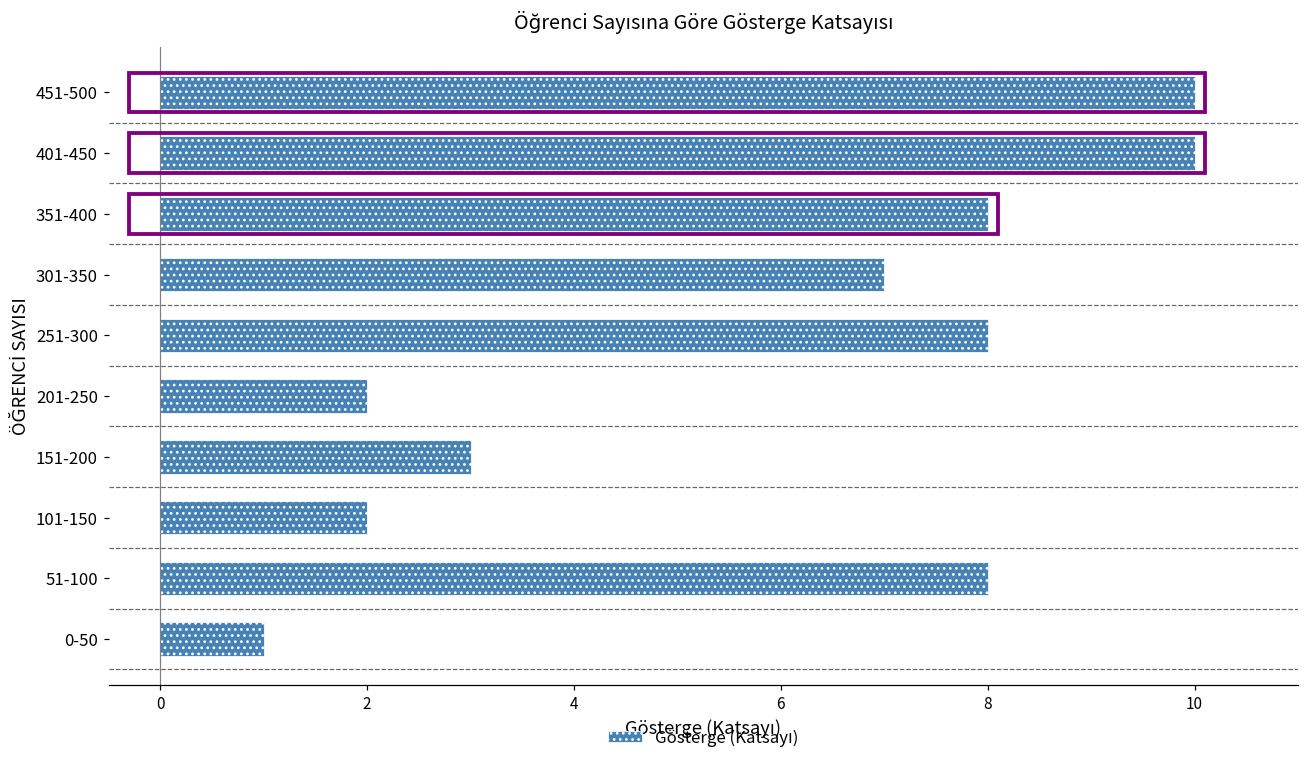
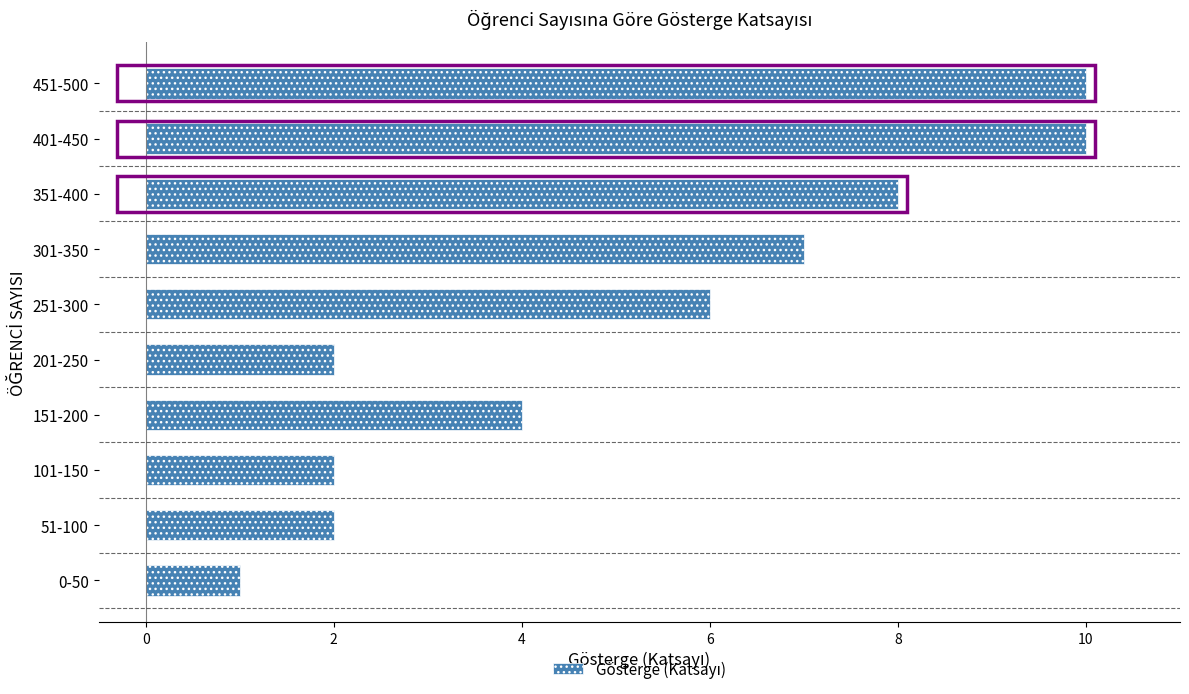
  {
    "451-500": 10,
    "401-450": 10,
    "351-400": 8,
    "301-350": 7,
-   "251-300": 8,
+   "251-300": 6,
    "201-250": 2,
-   "151-200": 3,
+   "151-200": 4,
    "101-150": 2,
-   "51-100": 8,
+   "51-100": 2,
    "0-50": 1
  }
